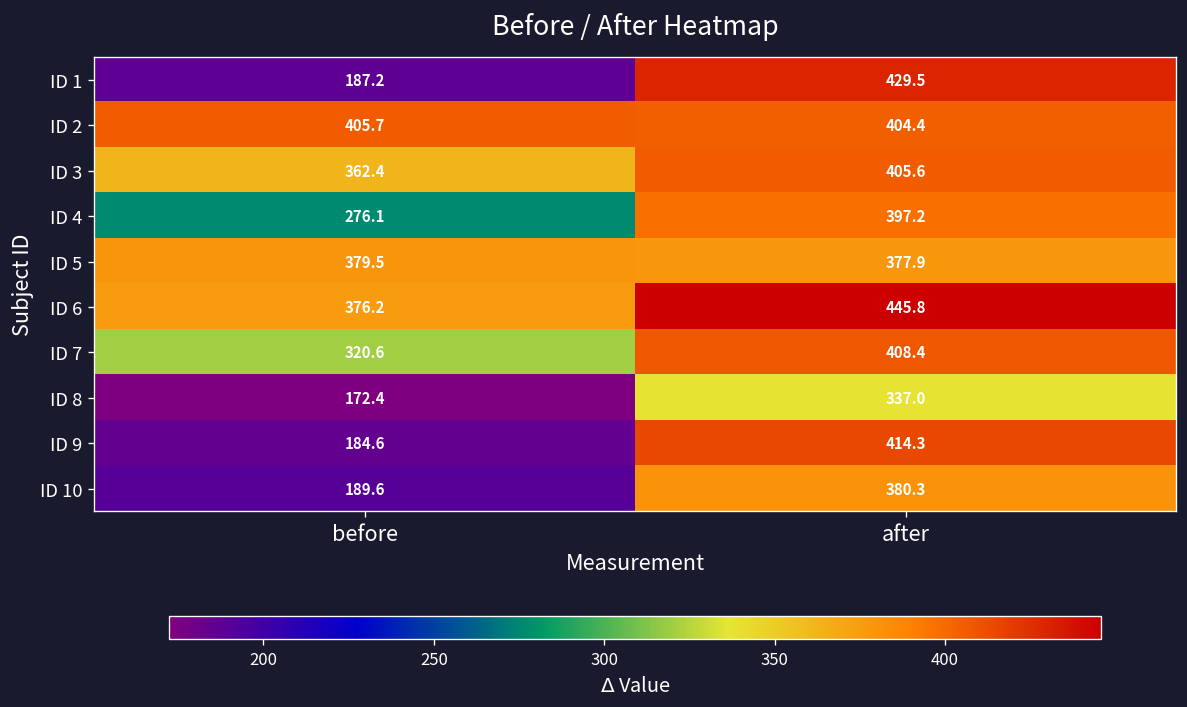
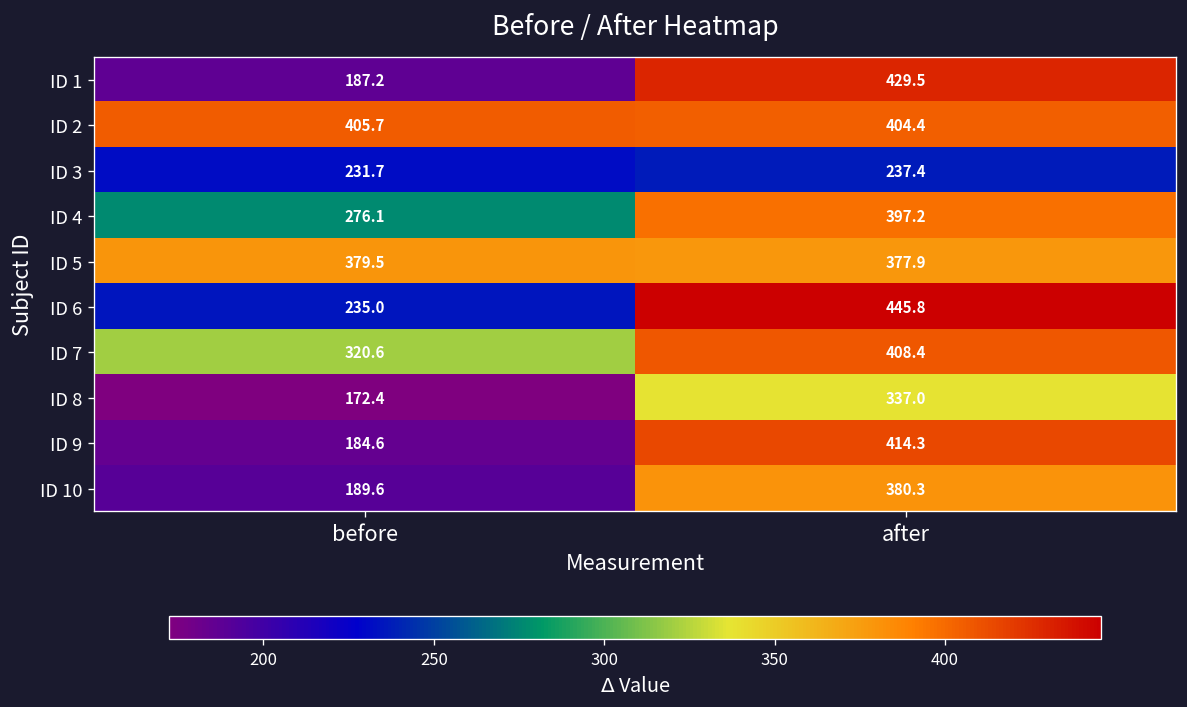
  {
    "ID 1": {
      "before": 187.2,
      "after": 429.5
    },
    "ID 2": {
      "before": 405.7,
      "after": 404.4
    },
    "ID 3": {
-     "before": 362.4,
-     "after": 405.6
+     "before": 231.7,
+     "after": 237.4
    },
    "ID 4": {
      "before": 276.1,
      "after": 397.2
    },
    "ID 5": {
      "before": 379.5,
      "after": 377.9
    },
    "ID 6": {
-     "before": 376.2,
+     "before": 235.0,
      "after": 445.8
    },
    "ID 7": {
      "before": 320.6,
      "after": 408.4
    },
    "ID 8": {
      "before": 172.4,
      "after": 337.0
    },
    "ID 9": {
      "before": 184.6,
      "after": 414.3
    },
    "ID 10": {
      "before": 189.6,
      "after": 380.3
    }
  }
